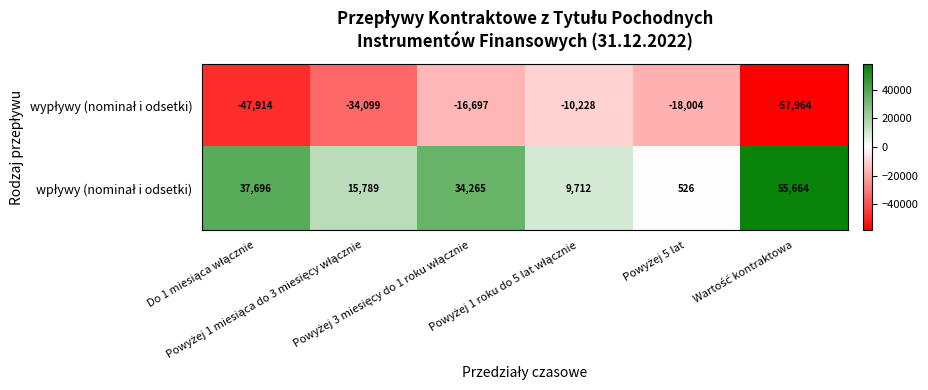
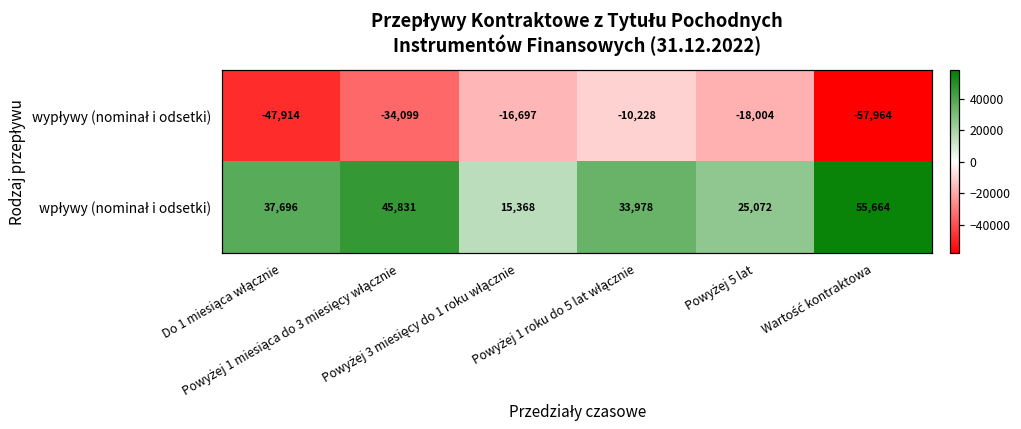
  {
    "wypływy (nominał i odsetki)": {
      "Do 1 miesiąca włącznie": "-47,914",
      "Powyżej 1 miesiąca do 3 miesięcy włącznie": "-34,099",
      "Powyżej 3 miesięcy do 1 roku włącznie": "-16,697",
      "Powyżej 1 roku do 5 lat włącznie": "-10,228",
      "Powyżej 5 lat": "-18,004",
      "Wartość kontraktowa": "-57,964"
    },
    "wpływy (nominał i odsetki)": {
      "Do 1 miesiąca włącznie": "37,696",
-     "Powyżej 1 miesiąca do 3 miesięcy włącznie": "15,789",
-     "Powyżej 3 miesięcy do 1 roku włącznie": "34,265",
-     "Powyżej 1 roku do 5 lat włącznie": "9,712",
-     "Powyżej 5 lat": "526",
+     "Powyżej 1 miesiąca do 3 miesięcy włącznie": "45,831",
+     "Powyżej 3 miesięcy do 1 roku włącznie": "15,368",
+     "Powyżej 1 roku do 5 lat włącznie": "33,978",
+     "Powyżej 5 lat": "25,072",
      "Wartość kontraktowa": "55,664"
    }
  }
